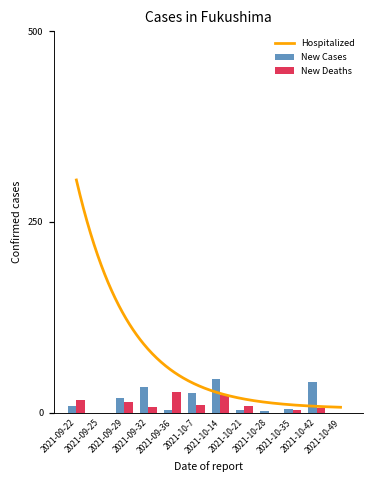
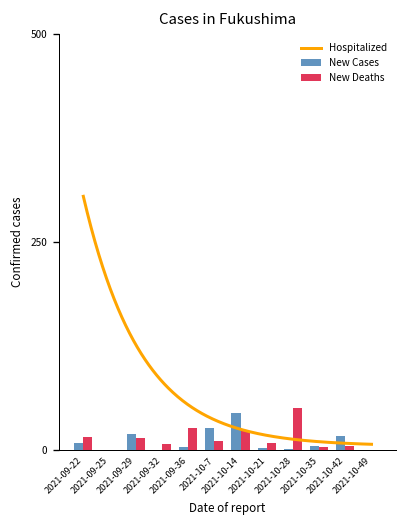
  {
    "New Cases": {
      "2021-09-22": 10,
      "2021-09-29": 20,
-     "2021-09-32": 30,
+     "2021-09-32": 0,
      "2021-09-36": 0,
      "2021-10-7": 30,
      "2021-10-14": 40,
      "2021-10-35": 0,
-     "2021-10-42": 40
+     "2021-10-42": 20
    },
    "Hospitalized": {
      "2021-09-22": 310,
      "2021-10-49": 10
    },
    "New Deaths": {
      "2021-09-22": 20,
      "2021-09-29": 10,
      "2021-09-32": 10,
      "2021-09-36": 30,
      "2021-10-7": 10,
      "2021-10-14": 20,
      "2021-10-21": 10,
-     "2021-10-28": 0,
+     "2021-10-28": 50,
      "2021-10-42": 10
    }
  }
